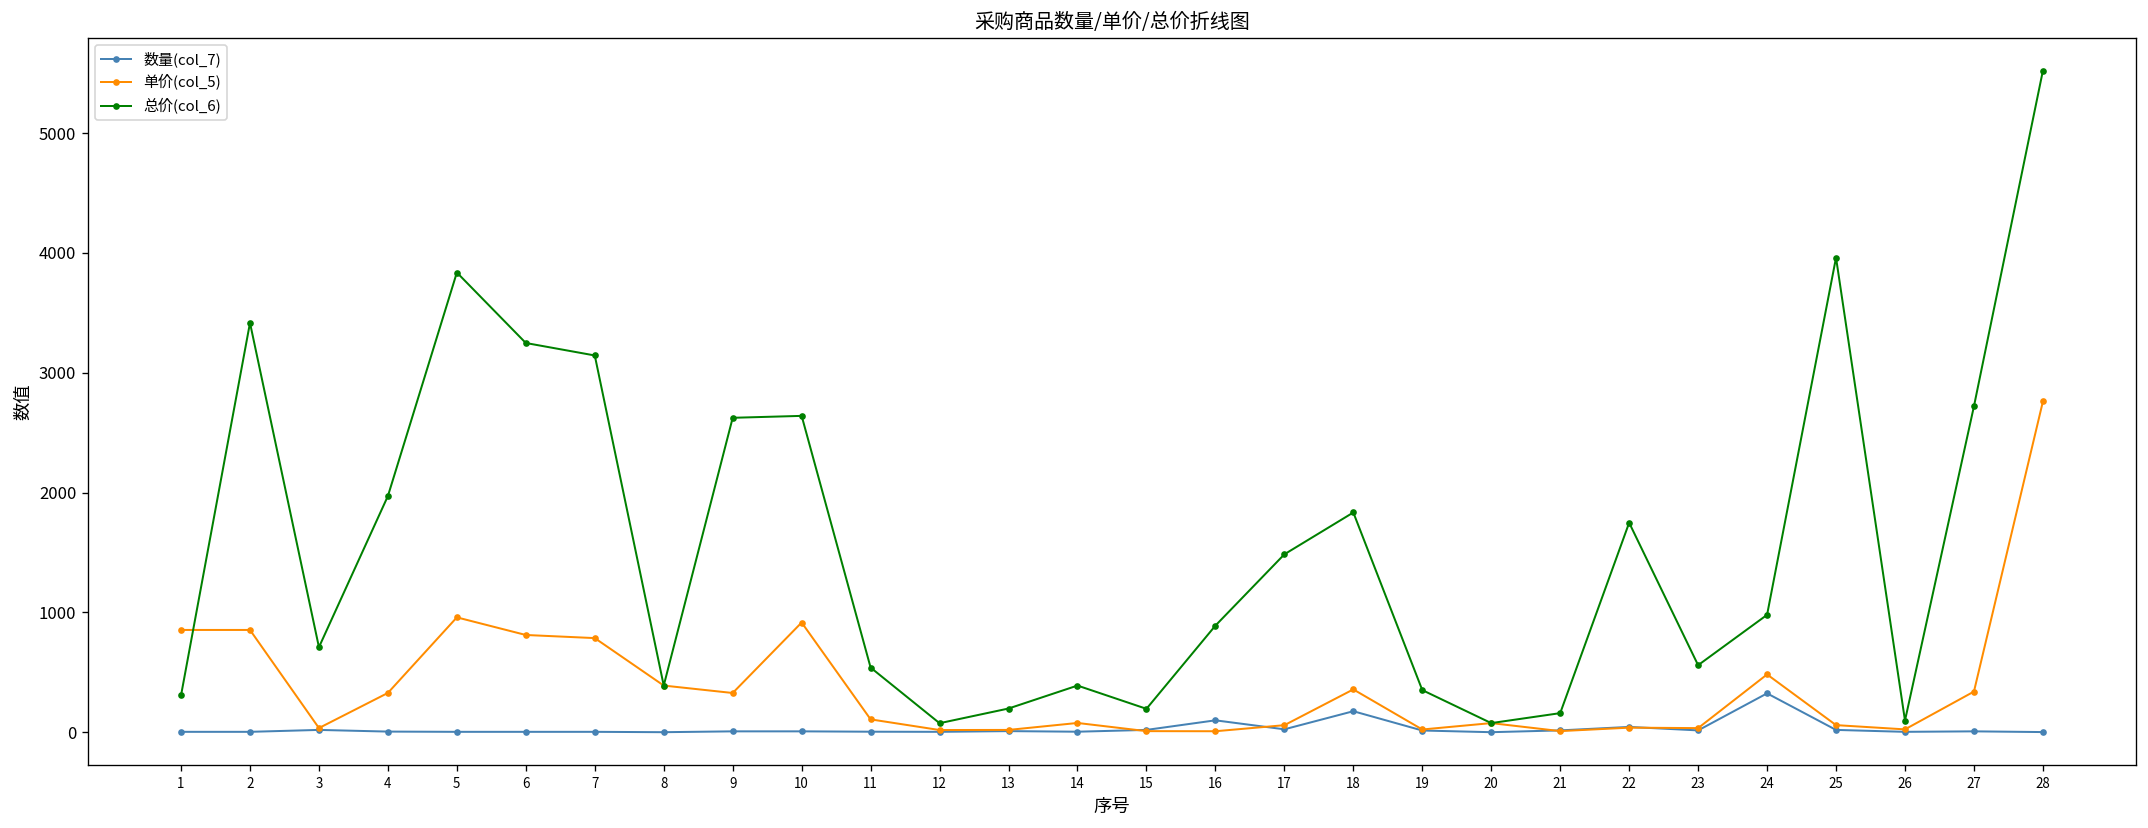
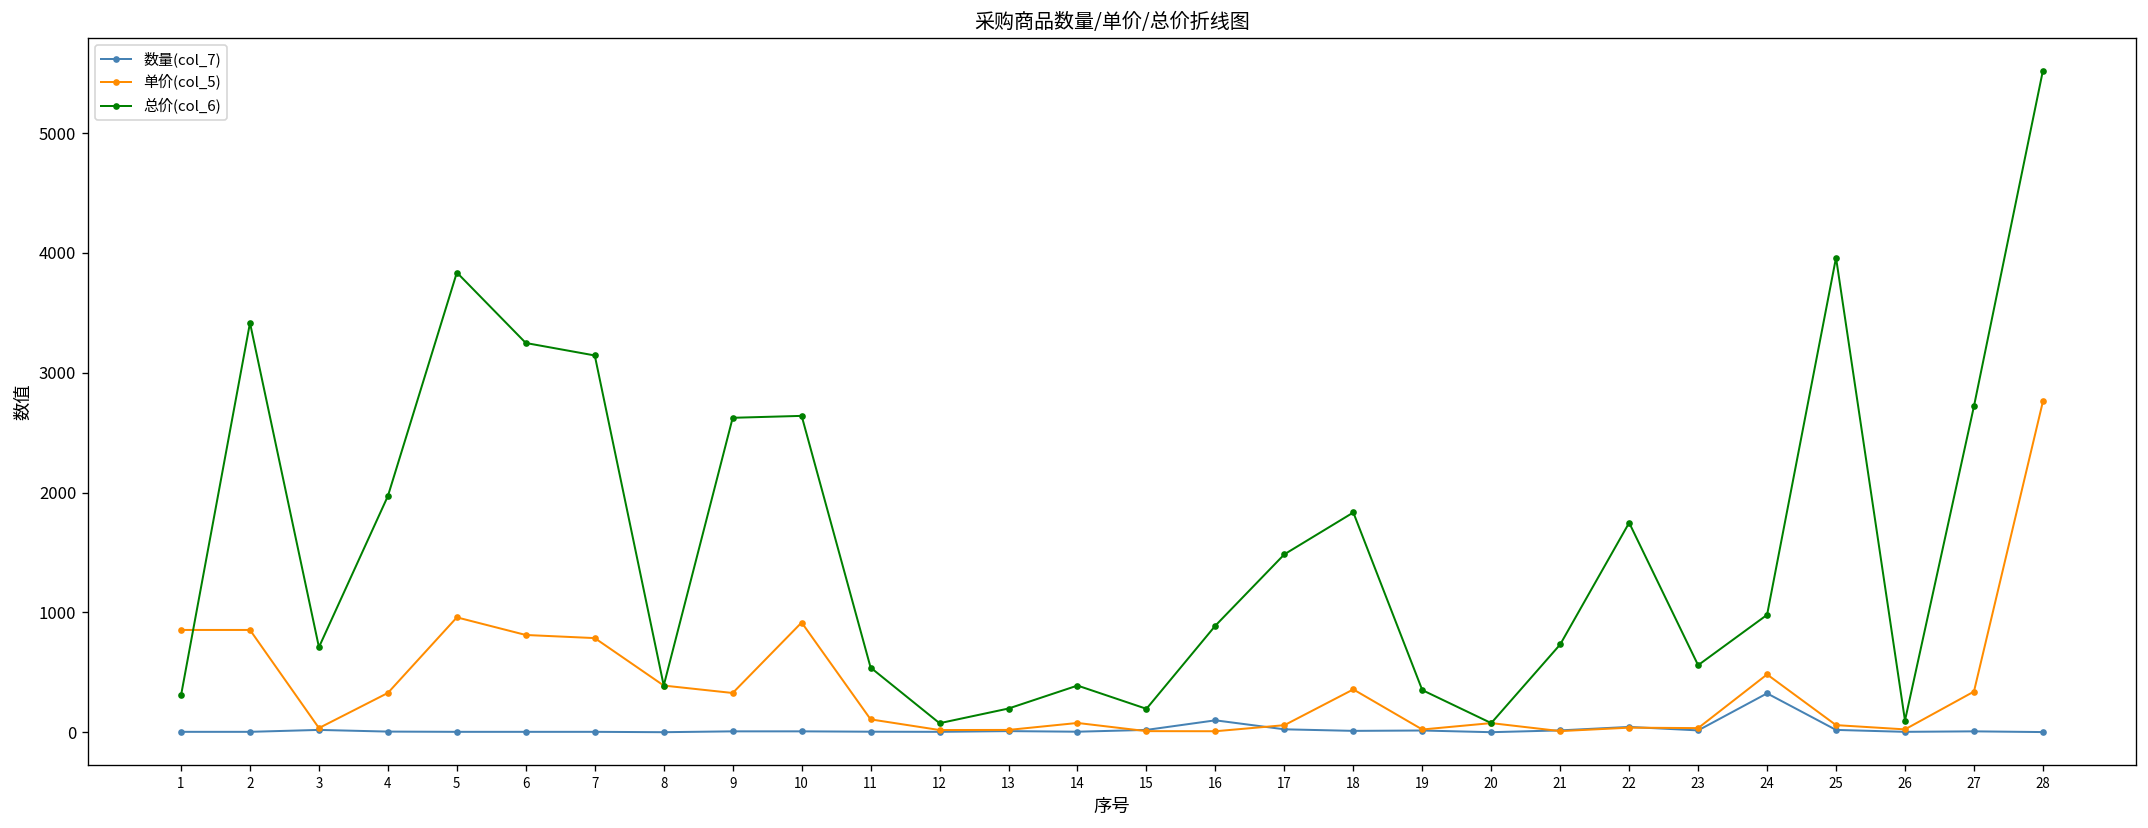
  {
    "数量(col_7)": {
      "1": 0,
      "2": 0,
      "4": 0,
      "5": 0,
      "6": 0,
      "7": 0,
      "8": 0,
      "9": 0,
      "10": 0,
      "11": 0,
      "14": 0,
      "16": 100,
      "17": 0,
-     "18": 200,
+     "18": 0,
      "20": 0,
      "24": 300,
      "25": 0,
      "27": 0,
      "28": 0
    },
    "单价(col_5)": {
      "1": 900,
      "2": 900,
      "4": 300,
      "5": 1000,
      "6": 800,
      "7": 800,
      "9": 300,
      "10": 900,
      "11": 100,
      "14": 100,
      "16": 0,
      "17": 100,
      "18": 400,
      "24": 500,
      "25": 100,
      "27": 300,
      "28": 2800
    },
    "总价(col_6)": {
      "1": 300,
      "2": 3400,
      "3": 700,
      "4": 2000,
      "5": 3800,
      "6": 3200,
      "7": 3100,
      "9": 2600,
      "10": 2600,
      "11": 500,
      "12": 100,
      "13": 200,
      "14": 400,
      "15": 200,
      "16": 900,
      "17": 1500,
      "18": 1800,
      "19": 400,
-     "21": 200,
+     "21": 700,
      "22": 1700,
      "23": 600,
      "24": 1000,
      "25": 4000,
      "26": 100,
      "27": 2700,
      "28": 5500
    }
  }
